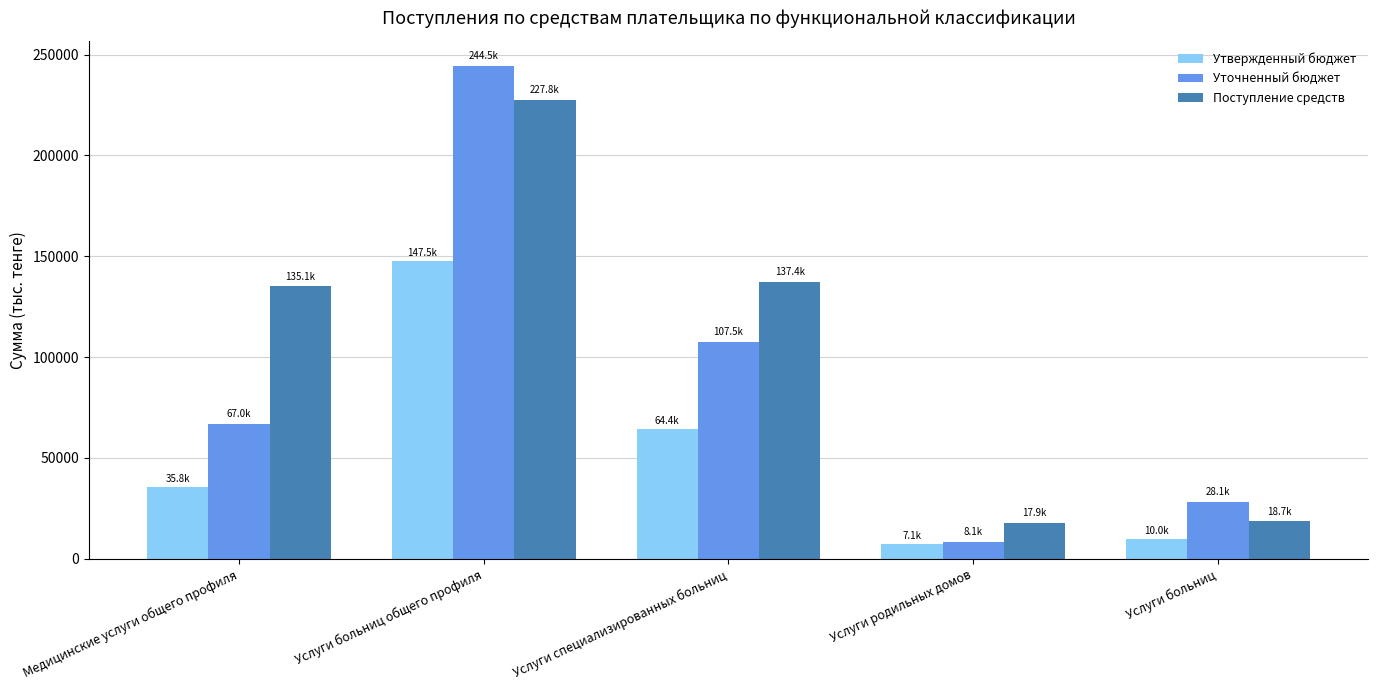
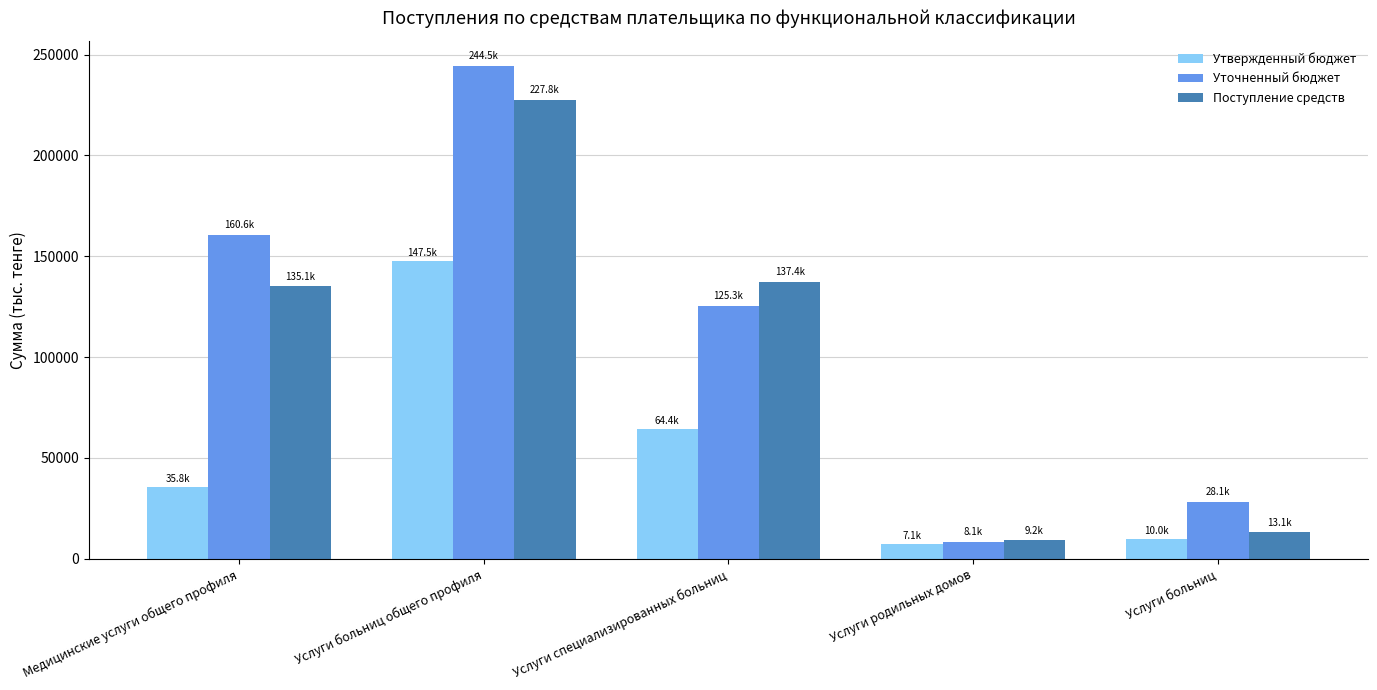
  {
    "Утвержденный бюджет": {
      "Медицинские услуги общего профиля": "35.8k",
      "Услуги больниц общего профиля": "147.5k",
      "Услуги специализированных больниц": "64.4k",
      "Услуги родильных домов": "7.1k",
      "Услуги больниц": "10.0k"
    },
    "Уточненный бюджет": {
-     "Медицинские услуги общего профиля": "67.0k",
+     "Медицинские услуги общего профиля": "160.6k",
      "Услуги больниц общего профиля": "244.5k",
-     "Услуги специализированных больниц": "107.5k",
+     "Услуги специализированных больниц": "125.3k",
      "Услуги родильных домов": "8.1k",
      "Услуги больниц": "28.1k"
    },
    "Поступление средств": {
      "Медицинские услуги общего профиля": "135.1k",
      "Услуги больниц общего профиля": "227.8k",
      "Услуги специализированных больниц": "137.4k",
-     "Услуги родильных домов": "17.9k",
-     "Услуги больниц": "18.7k"
+     "Услуги родильных домов": "9.2k",
+     "Услуги больниц": "13.1k"
    }
  }
